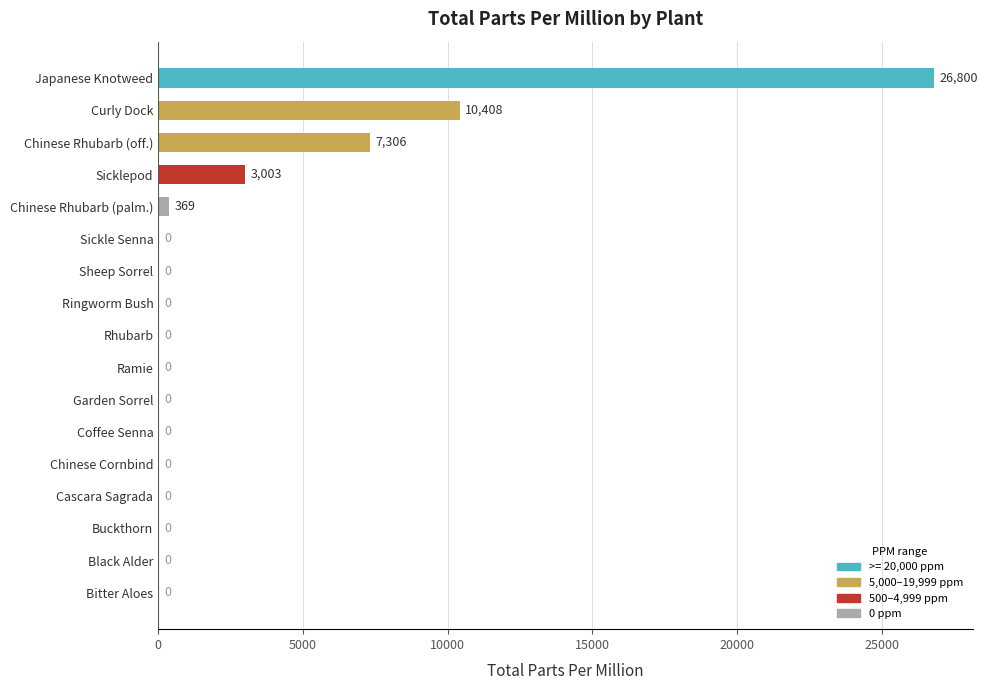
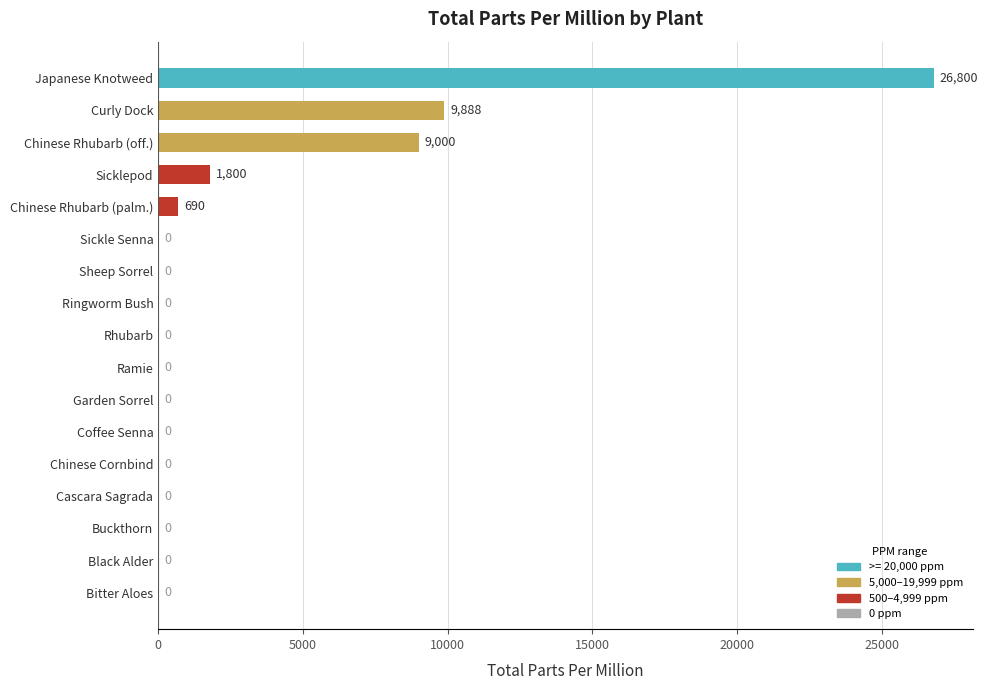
  {
    "Japanese Knotweed": "26,800",
-   "Curly Dock": "10,408",
-   "Chinese Rhubarb (off.)": "7,306",
-   "Sicklepod": "3,003",
-   "Chinese Rhubarb (palm.)": "369",
+   "Curly Dock": "9,888",
+   "Chinese Rhubarb (off.)": "9,000",
+   "Sicklepod": "1,800",
+   "Chinese Rhubarb (palm.)": "690",
    "Sickle Senna": "0",
    "Sheep Sorrel": "0",
    "Ringworm Bush": "0",
    "Rhubarb": "0",
    "Ramie": "0",
    "Garden Sorrel": "0",
    "Coffee Senna": "0",
    "Chinese Cornbind": "0",
    "Cascara Sagrada": "0",
    "Buckthorn": "0",
    "Black Alder": "0",
    "Bitter Aloes": "0"
  }
